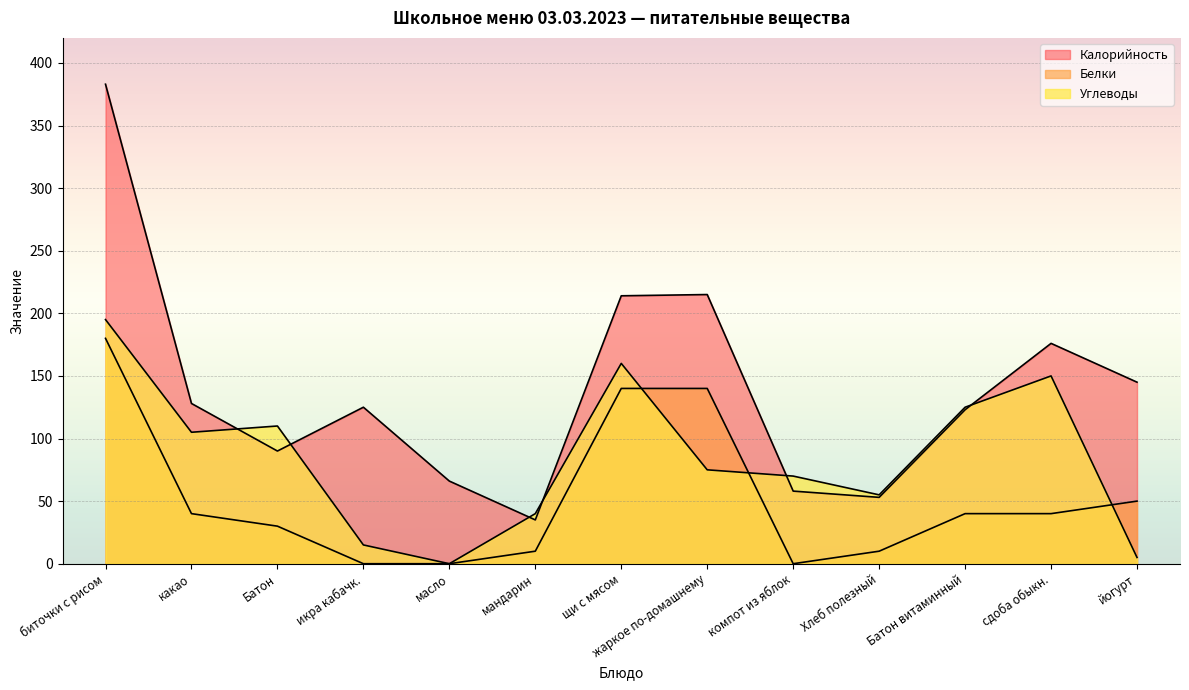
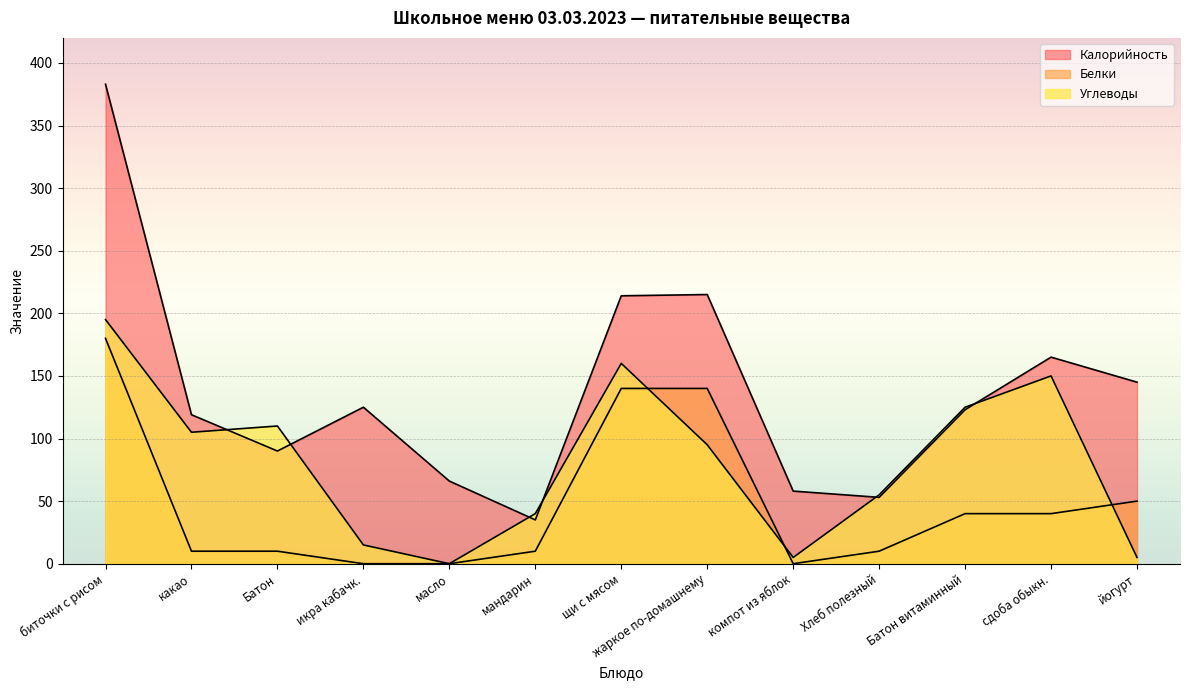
  {
    "Калорийность": {
      "биточки с рисом": 383,
-     "какао": 128,
+     "какао": 119,
      "Батон": 90,
      "икра кабачк.": 125,
      "масло": 66,
      "мандарин": 35,
      "щи с мясом": 214,
      "жаркое по-домашнему": 215,
      "компот из яблок": 58,
-     "сдоба обыкн.": 176,
+     "сдоба обыкн.": 165,
      "йогурт": 145
    },
    "Белки": {
      "биточки с рисом": 180,
-     "какао": 40,
-     "Батон": 30,
+     "какао": 10,
+     "Батон": 10,
      "икра кабачк.": 0,
      "мандарин": 10,
      "щи с мясом": 140,
      "жаркое по-домашнему": 140,
      "компот из яблок": 0,
      "Хлеб полезный": 10,
      "Батон витаминный": 40,
      "сдоба обыкн.": 40,
      "йогурт": 50
    },
    "Углеводы": {
      "биточки с рисом": 195,
      "какао": 105,
      "Батон": 110,
      "икра кабачк.": 15,
      "мандарин": 40,
      "щи с мясом": 160,
-     "жаркое по-домашнему": 75,
-     "компот из яблок": 70,
+     "жаркое по-домашнему": 95,
+     "компот из яблок": 5,
      "сдоба обыкн.": 150,
      "йогурт": 5
    }
  }
